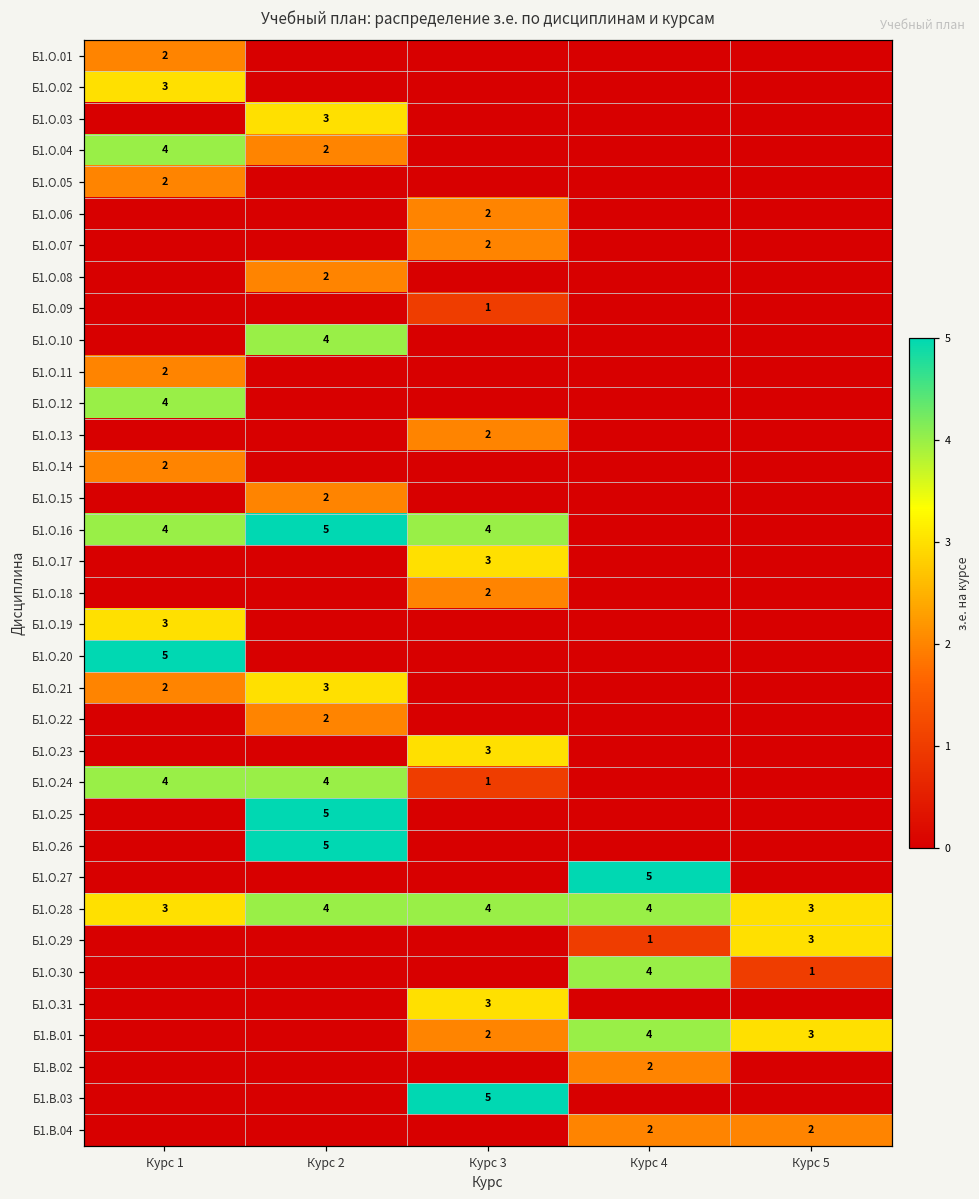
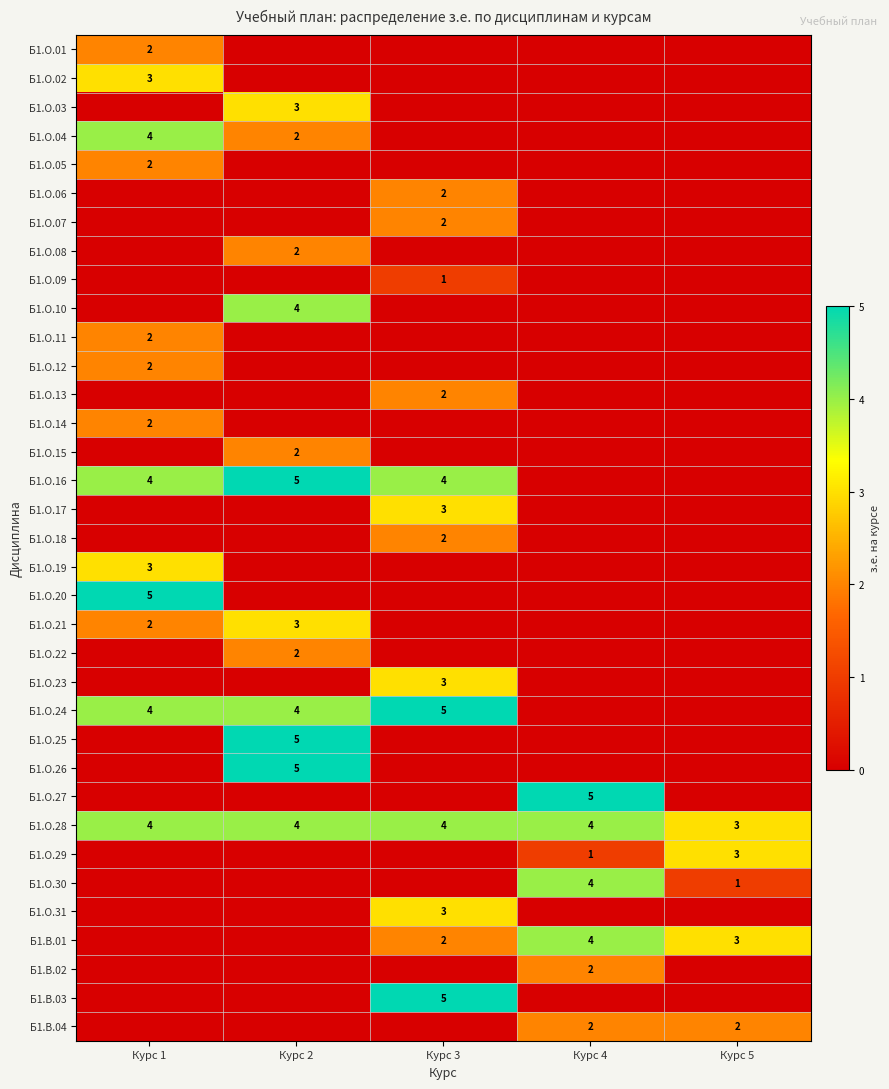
  {
    "Б1.О.01": {
      "Курс 1": 2
    },
    "Б1.О.02": {
      "Курс 1": 3
    },
    "Б1.О.03": {
      "Курс 2": 3
    },
    "Б1.О.04": {
      "Курс 1": 4,
      "Курс 2": 2
    },
    "Б1.О.05": {
      "Курс 1": 2
    },
    "Б1.О.06": {
      "Курс 3": 2
    },
    "Б1.О.07": {
      "Курс 3": 2
    },
    "Б1.О.08": {
      "Курс 2": 2
    },
    "Б1.О.09": {
      "Курс 3": 1
    },
    "Б1.О.10": {
      "Курс 2": 4
    },
    "Б1.О.11": {
      "Курс 1": 2
    },
    "Б1.О.12": {
-     "Курс 1": 4
+     "Курс 1": 2
    },
    "Б1.О.13": {
      "Курс 3": 2
    },
    "Б1.О.14": {
      "Курс 1": 2
    },
    "Б1.О.15": {
      "Курс 2": 2
    },
    "Б1.О.16": {
      "Курс 1": 4,
      "Курс 2": 5,
      "Курс 3": 4
    },
    "Б1.О.17": {
      "Курс 3": 3
    },
    "Б1.О.18": {
      "Курс 3": 2
    },
    "Б1.О.19": {
      "Курс 1": 3
    },
    "Б1.О.20": {
      "Курс 1": 5
    },
    "Б1.О.21": {
      "Курс 1": 2,
      "Курс 2": 3
    },
    "Б1.О.22": {
      "Курс 2": 2
    },
    "Б1.О.23": {
      "Курс 3": 3
    },
    "Б1.О.24": {
      "Курс 1": 4,
      "Курс 2": 4,
-     "Курс 3": 1
+     "Курс 3": 5
    },
    "Б1.О.25": {
      "Курс 2": 5
    },
    "Б1.О.26": {
      "Курс 2": 5
    },
    "Б1.О.27": {
      "Курс 4": 5
    },
    "Б1.О.28": {
-     "Курс 1": 3,
+     "Курс 1": 4,
      "Курс 2": 4,
      "Курс 3": 4,
      "Курс 4": 4,
      "Курс 5": 3
    },
    "Б1.О.29": {
      "Курс 4": 1,
      "Курс 5": 3
    },
    "Б1.О.30": {
      "Курс 4": 4,
      "Курс 5": 1
    },
    "Б1.О.31": {
      "Курс 3": 3
    },
    "Б1.В.01": {
      "Курс 3": 2,
      "Курс 4": 4,
      "Курс 5": 3
    },
    "Б1.В.02": {
      "Курс 4": 2
    },
    "Б1.В.03": {
      "Курс 3": 5
    },
    "Б1.В.04": {
      "Курс 4": 2,
      "Курс 5": 2
    }
  }
